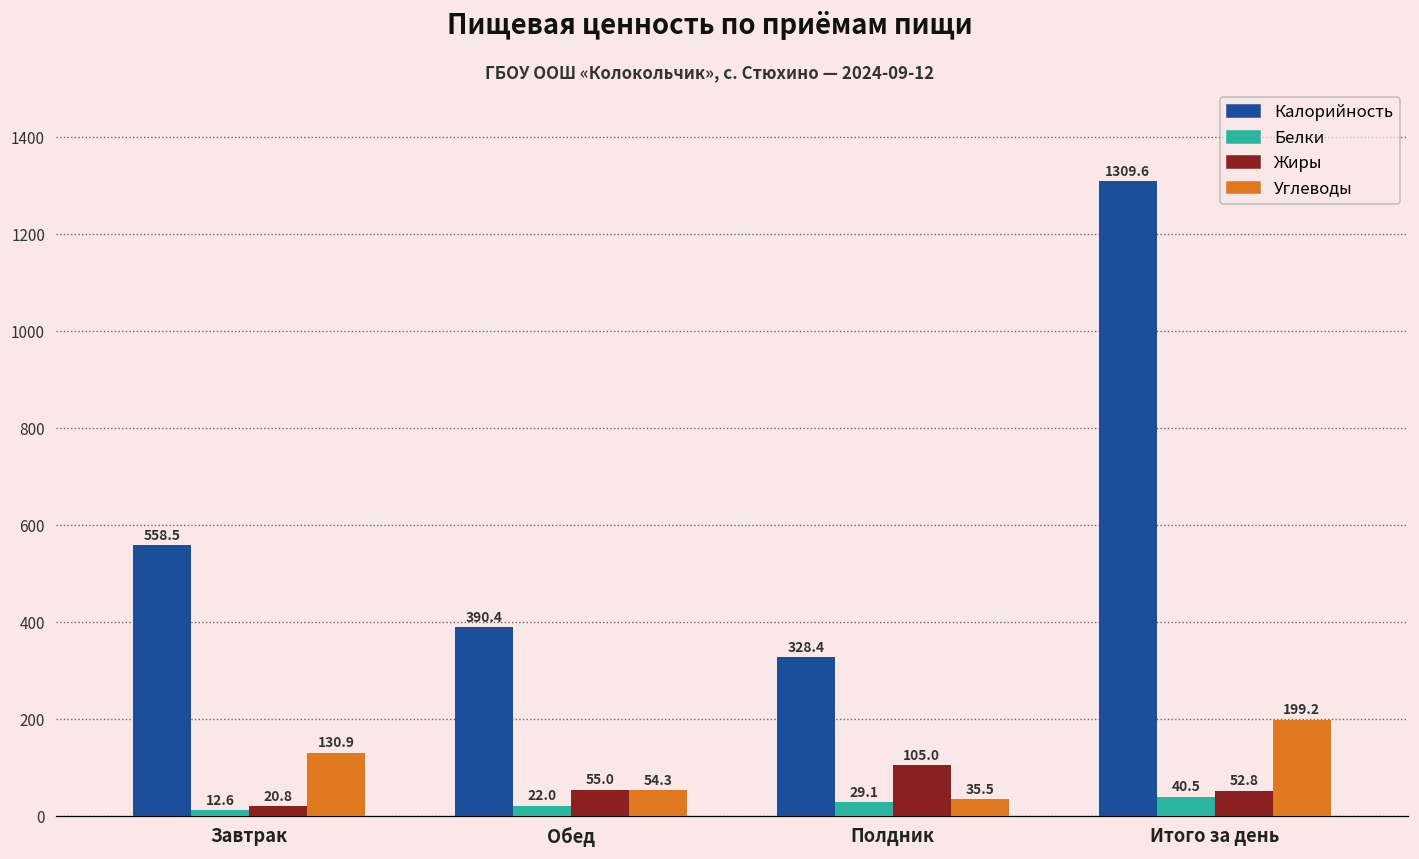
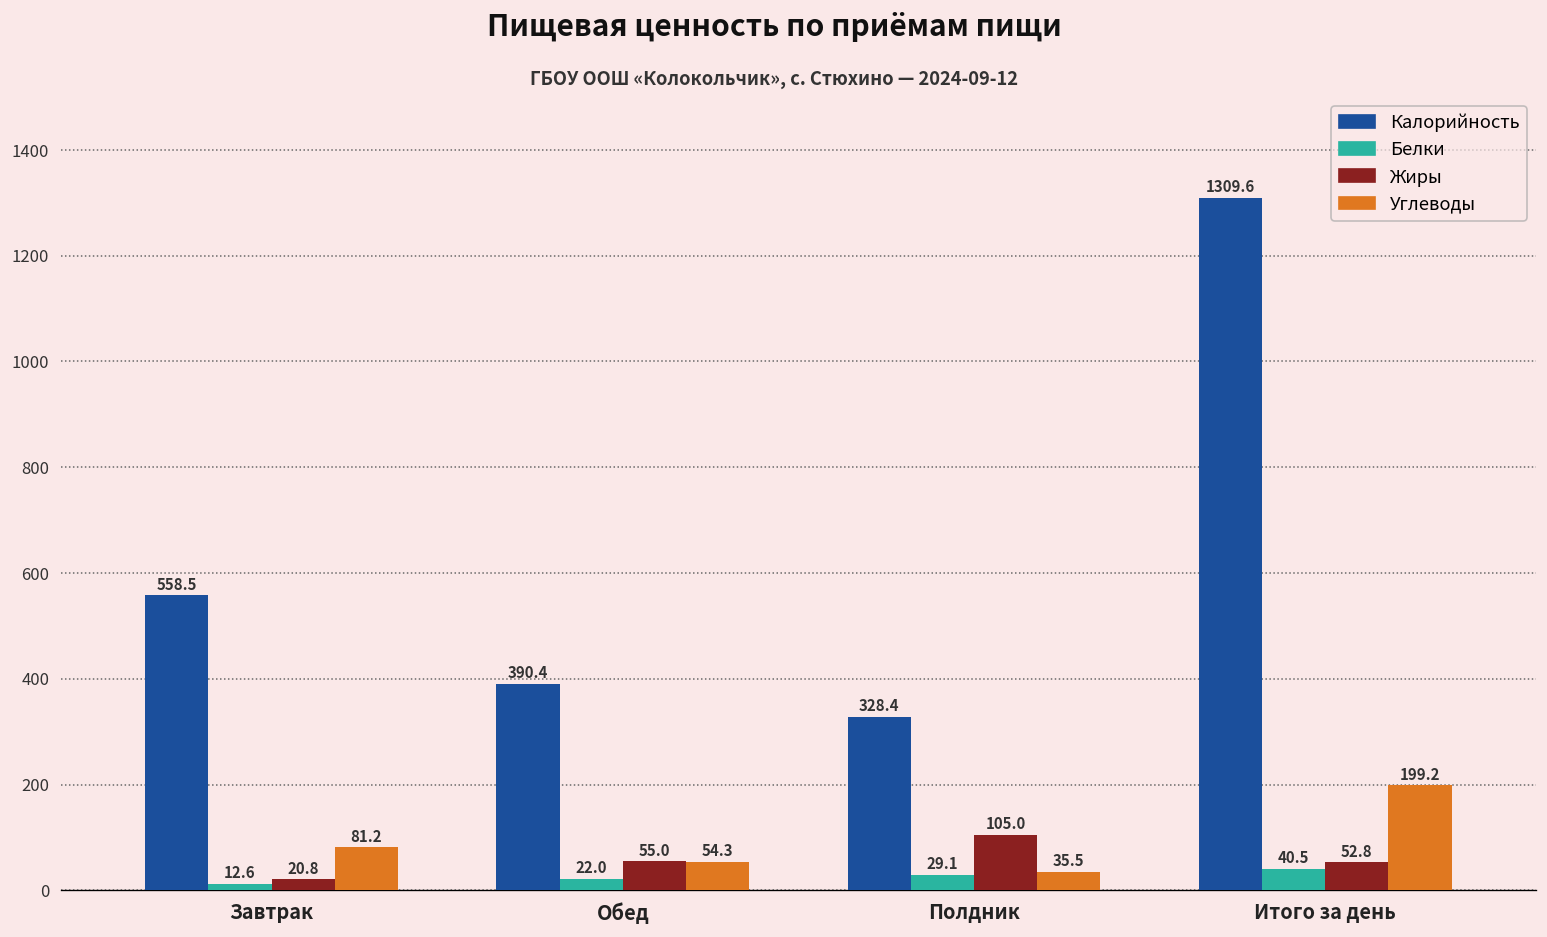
  {
    "Калорийность": {
      "Завтрак": 558.5,
      "Обед": 390.4,
      "Полдник": 328.4,
      "Итого за день": 1309.6
    },
    "Белки": {
      "Завтрак": 12.6,
      "Обед": 22.0,
      "Полдник": 29.1,
      "Итого за день": 40.5
    },
    "Жиры": {
      "Завтрак": 20.8,
      "Обед": 55.0,
      "Полдник": 105.0,
      "Итого за день": 52.8
    },
    "Углеводы": {
-     "Завтрак": 130.9,
+     "Завтрак": 81.2,
      "Обед": 54.3,
      "Полдник": 35.5,
      "Итого за день": 199.2
    }
  }
